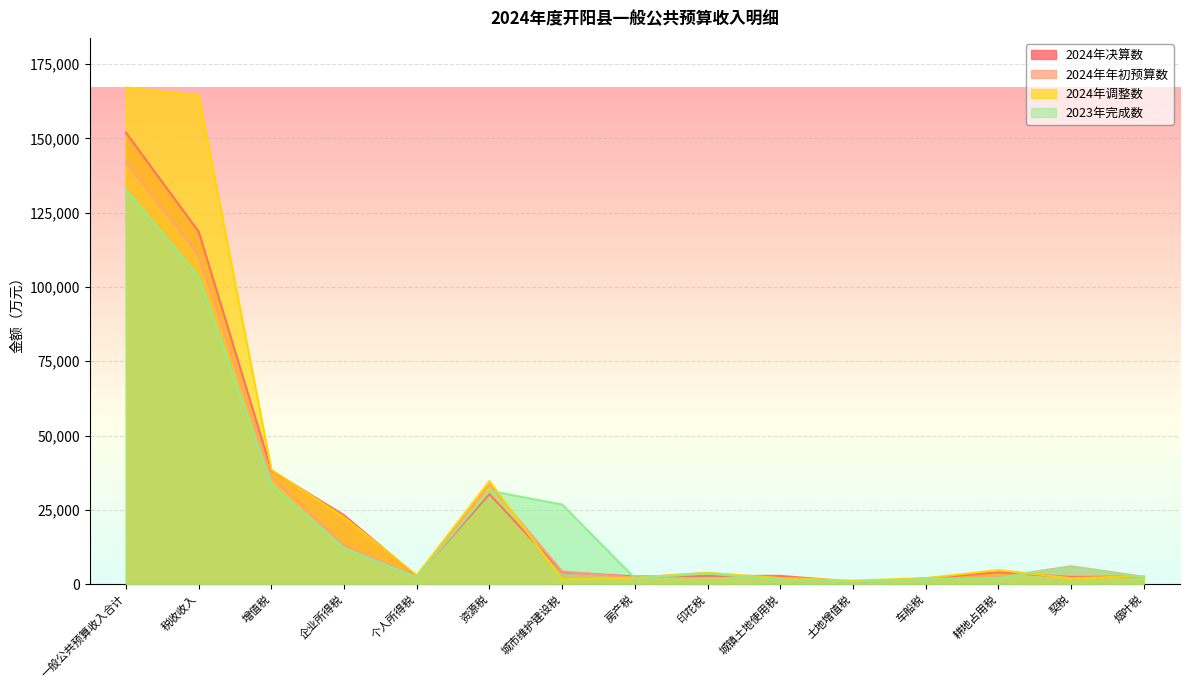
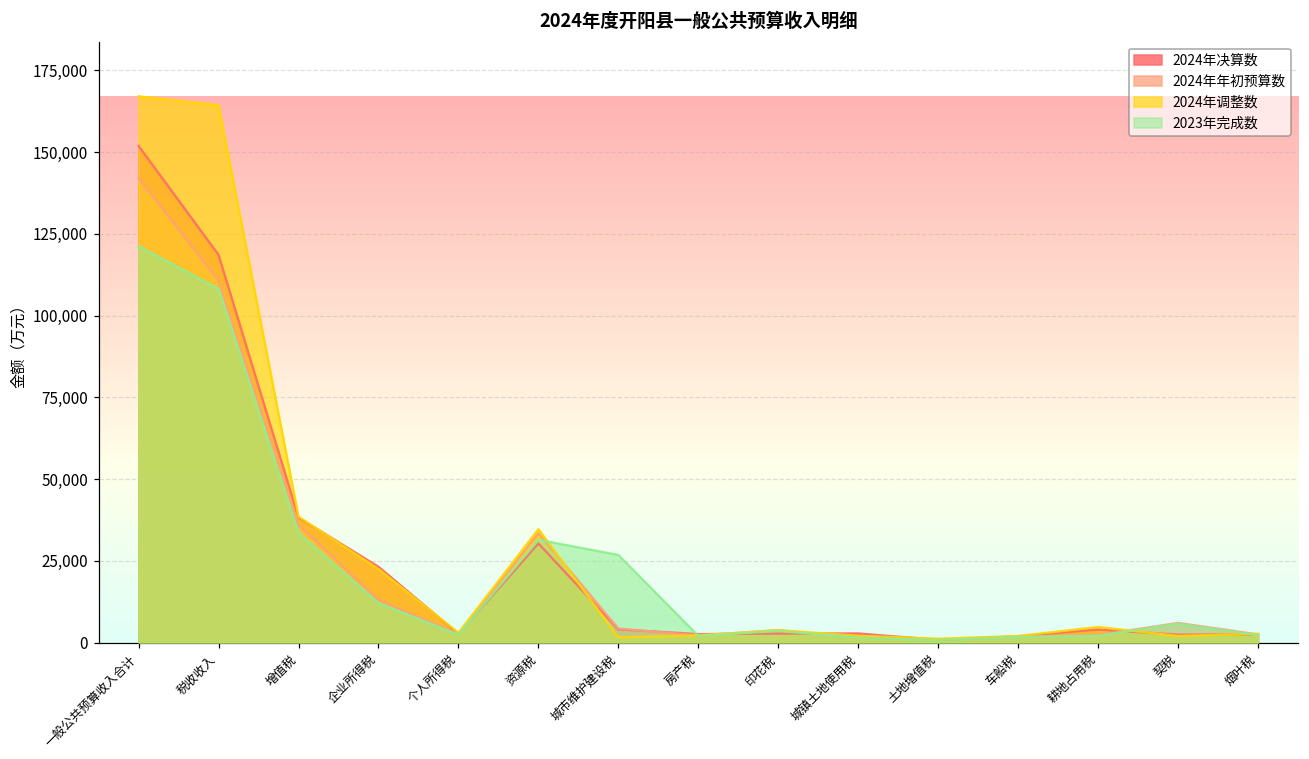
  {
    "2024年调整数": {
      "一般公共预算收入合计": "167,000",
      "税收收入": "164,000",
      "资源税": "35,000",
      "城市维护建设税": "2,000"
    },
    "2023年完成数": {
-     "一般公共预算收入合计": "133,000",
-     "税收收入": "103,000",
+     "一般公共预算收入合计": "121,000",
+     "税收收入": "108,000",
      "增值税": "34,000",
      "企业所得税": "12,000",
      "资源税": "31,000",
      "城市维护建设税": "27,000"
    }
  }
